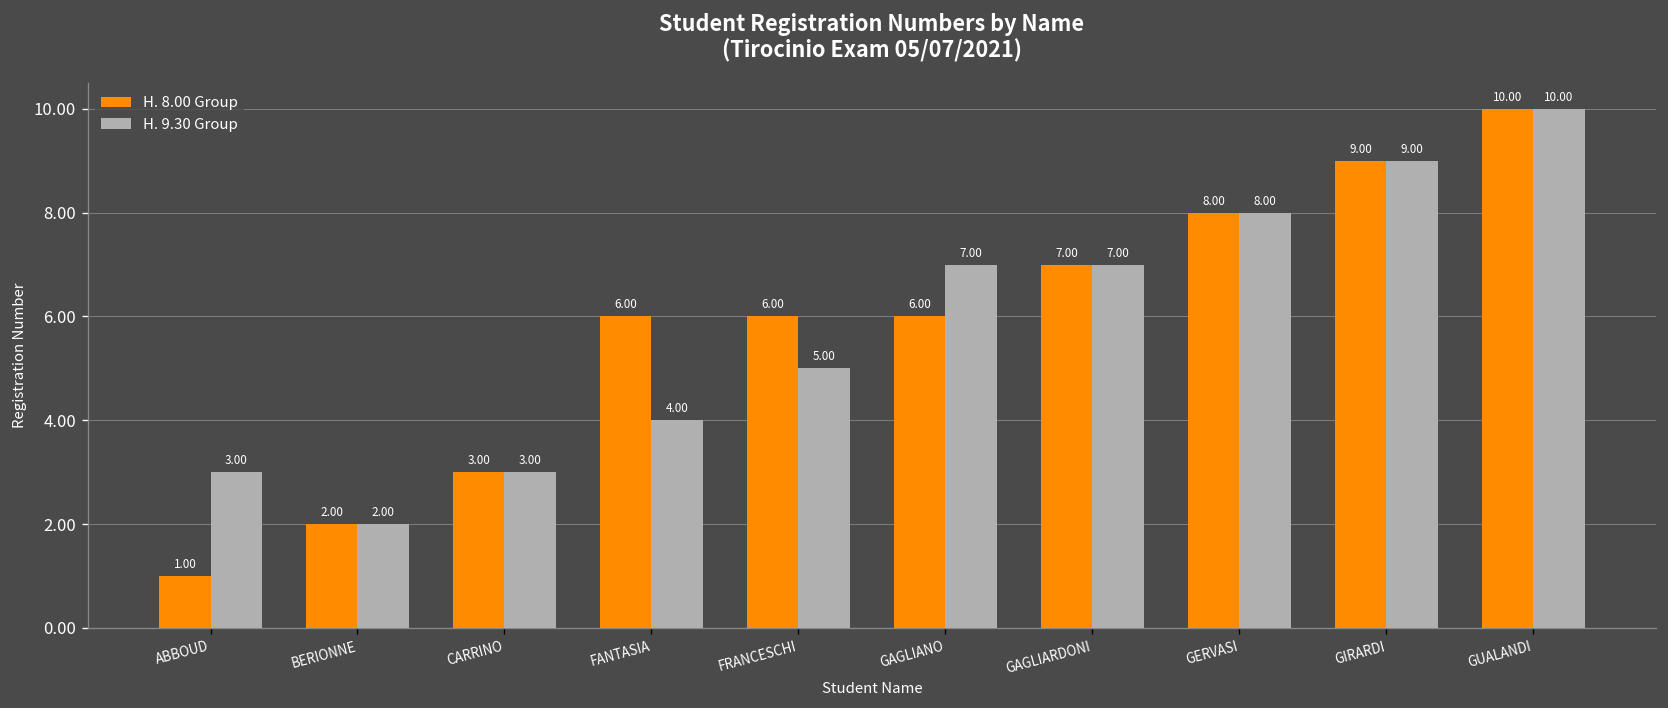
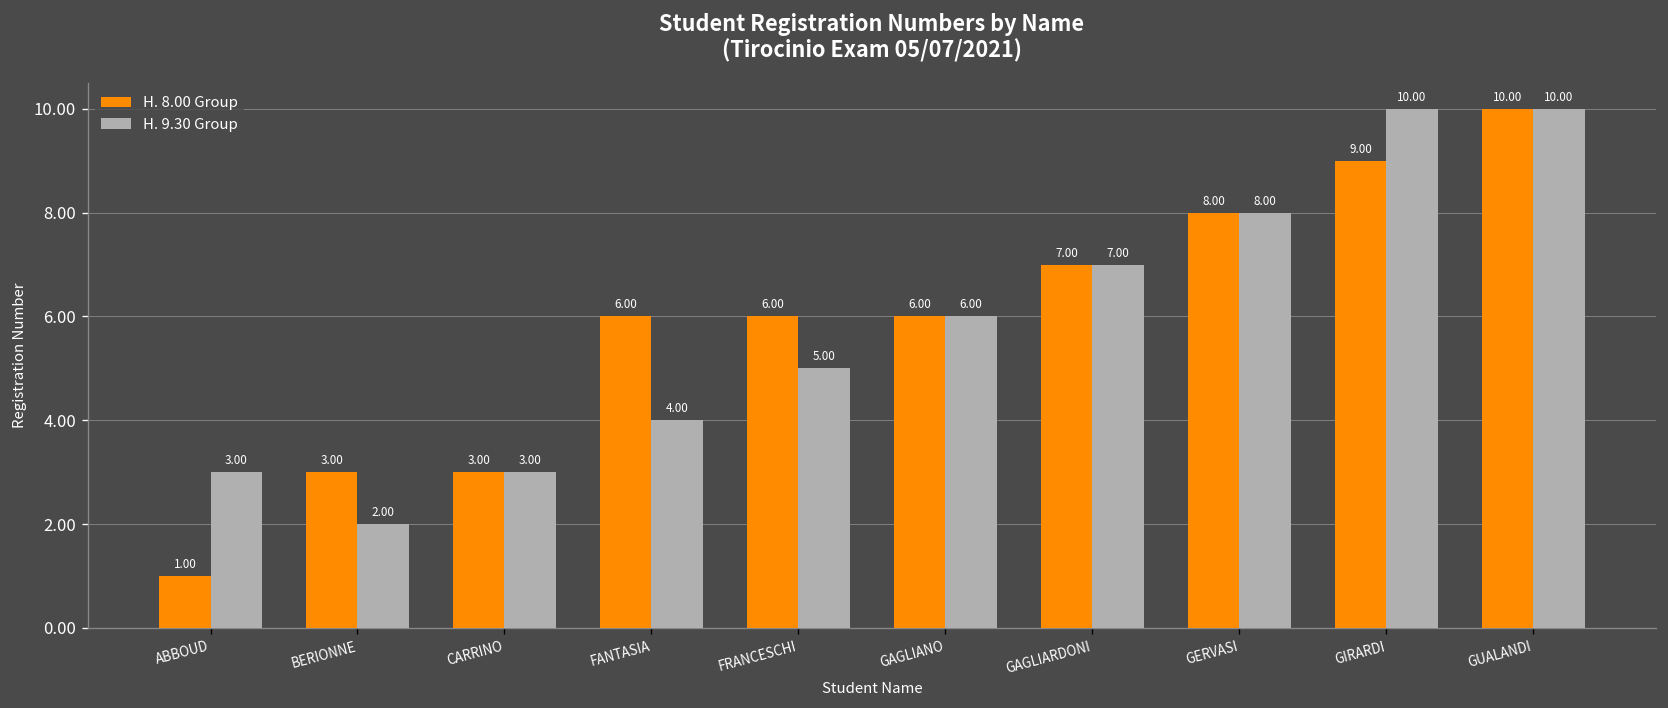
  {
    "H. 8.00 Group": {
      "ABBOUD": 1.00,
-     "BERIONNE": 2.00,
+     "BERIONNE": 3.00,
      "CARRINO": 3.00,
      "FANTASIA": 6.00,
      "FRANCESCHI": 6.00,
      "GAGLIANO": 6.00,
      "GAGLIARDONI": 7.00,
      "GERVASI": 8.00,
      "GIRARDI": 9.00,
      "GUALANDI": 10.00
    },
    "H. 9.30 Group": {
      "ABBOUD": 3.00,
      "BERIONNE": 2.00,
      "CARRINO": 3.00,
      "FANTASIA": 4.00,
      "FRANCESCHI": 5.00,
-     "GAGLIANO": 7.00,
+     "GAGLIANO": 6.00,
      "GAGLIARDONI": 7.00,
      "GERVASI": 8.00,
-     "GIRARDI": 9.00,
+     "GIRARDI": 10.00,
      "GUALANDI": 10.00
    }
  }
